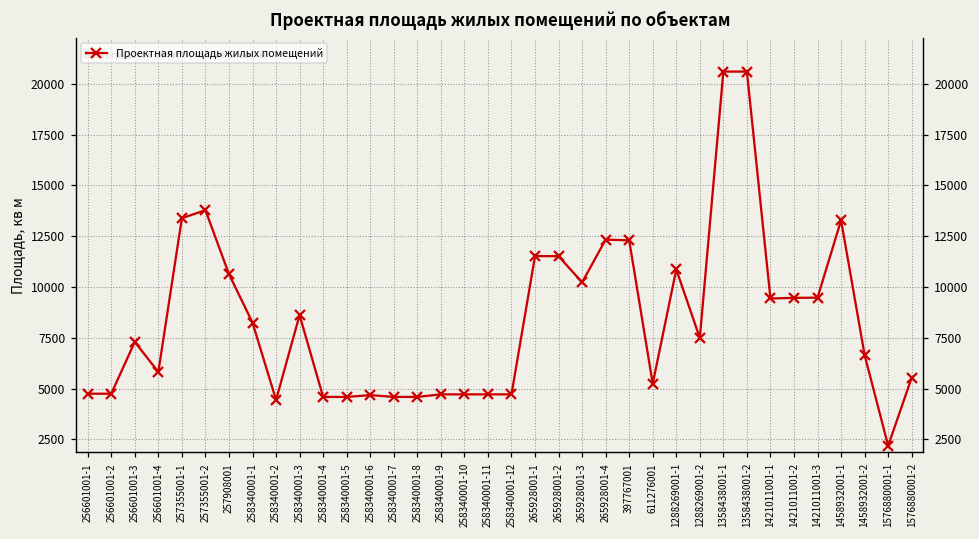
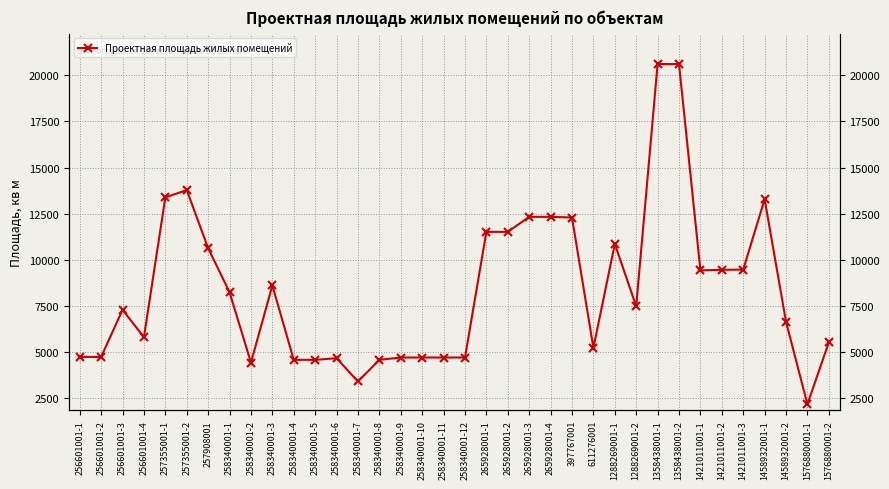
  {
    "256601001-1": 4700,
    "256601001-2": 4700,
    "256601001-3": 7300,
    "256601001-4": 5800,
    "257355001-1": 13400,
    "257355001-2": 13800,
    "257908001": 10600,
    "258340001-1": 8200,
    "258340001-2": 4400,
    "258340001-3": 8600,
    "258340001-4": 4600,
    "258340001-5": 4600,
    "258340001-6": 4700,
-   "258340001-7": 4600,
+   "258340001-7": 3400,
    "258340001-8": 4600,
    "258340001-9": 4700,
    "258340001-10": 4700,
    "258340001-11": 4700,
    "258340001-12": 4700,
    "265928001-1": 11500,
    "265928001-2": 11500,
-   "265928001-3": 10200,
+   "265928001-3": 12300,
    "265928001-4": 12300,
    "397767001": 12300,
    "611276001": 5200,
    "1288269001-1": 10900,
    "1288269001-2": 7500,
    "1358438001-1": 20600,
    "1358438001-2": 20600,
    "1421011001-1": 9400,
    "1421011001-2": 9500,
    "1421011001-3": 9500,
    "1458932001-1": 13300,
    "1458932001-2": 6600,
    "1576880001-1": 2200,
    "1576880001-2": 5500
  }
